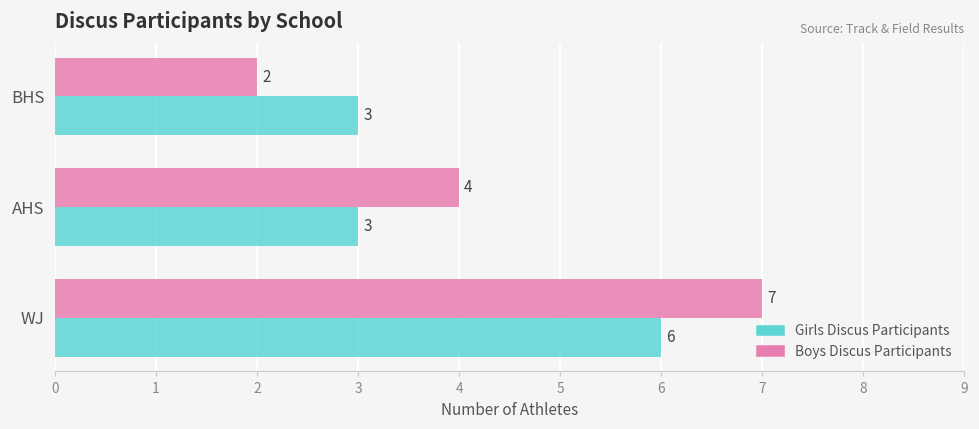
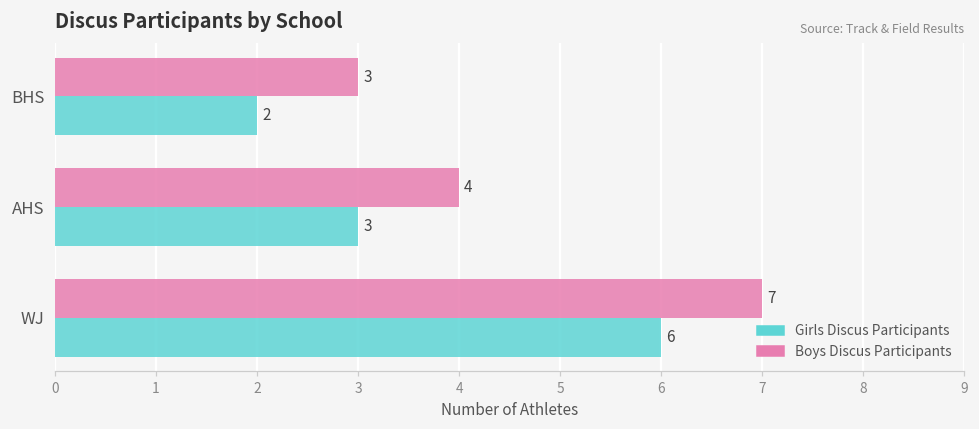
  {
    "Girls Discus Participants": {
-     "BHS": 3,
+     "BHS": 2,
      "AHS": 3,
      "WJ": 6
    },
    "Boys Discus Participants": {
-     "BHS": 2,
+     "BHS": 3,
      "AHS": 4,
      "WJ": 7
    }
  }
